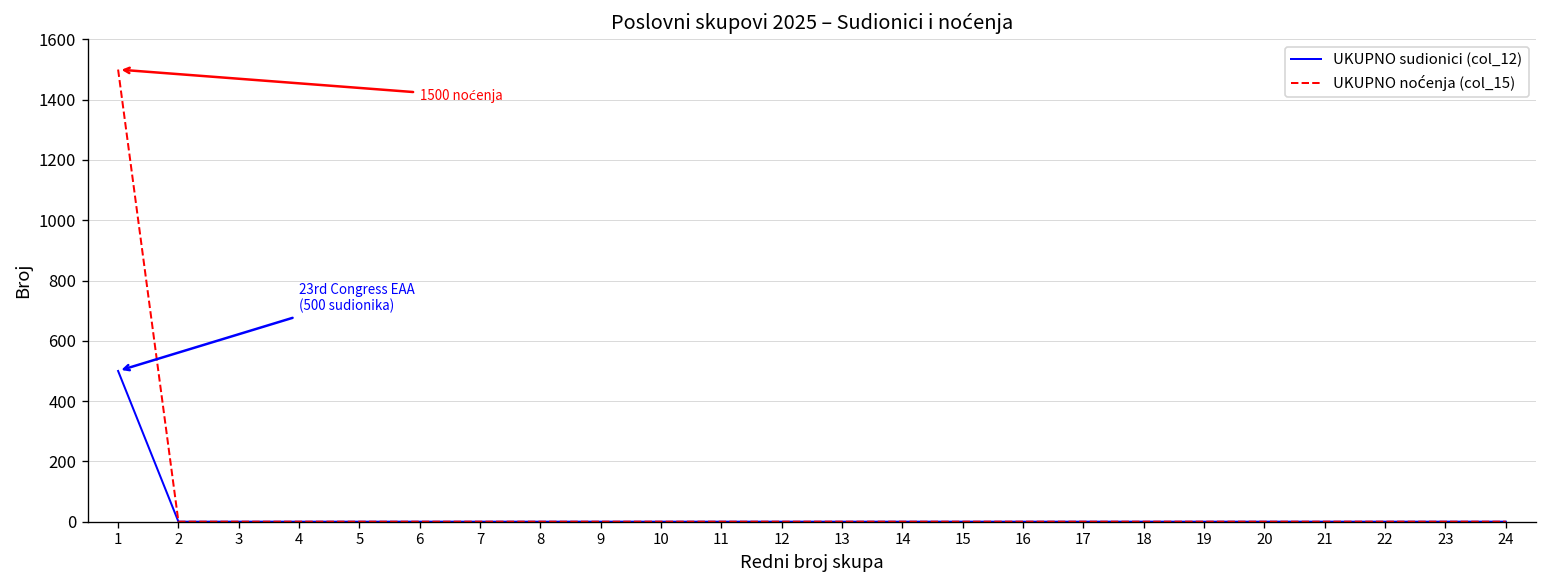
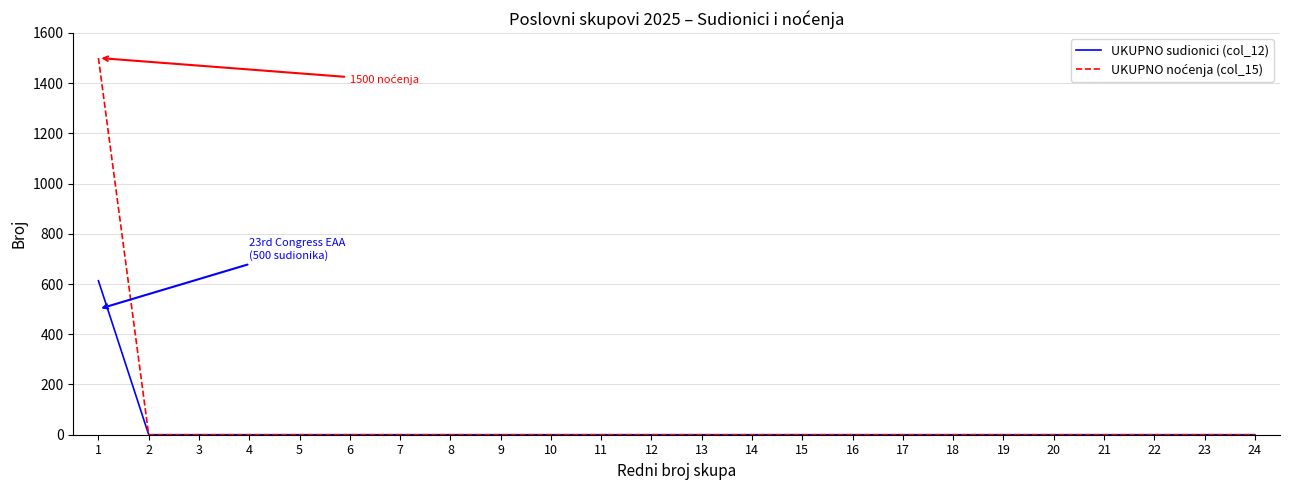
  {
    "UKUPNO sudionici (col_12)": {
-     "1": 500
+     "1": 610
    },
    "UKUPNO noćenja (col_15)": {
      "1": 1500
    }
  }
